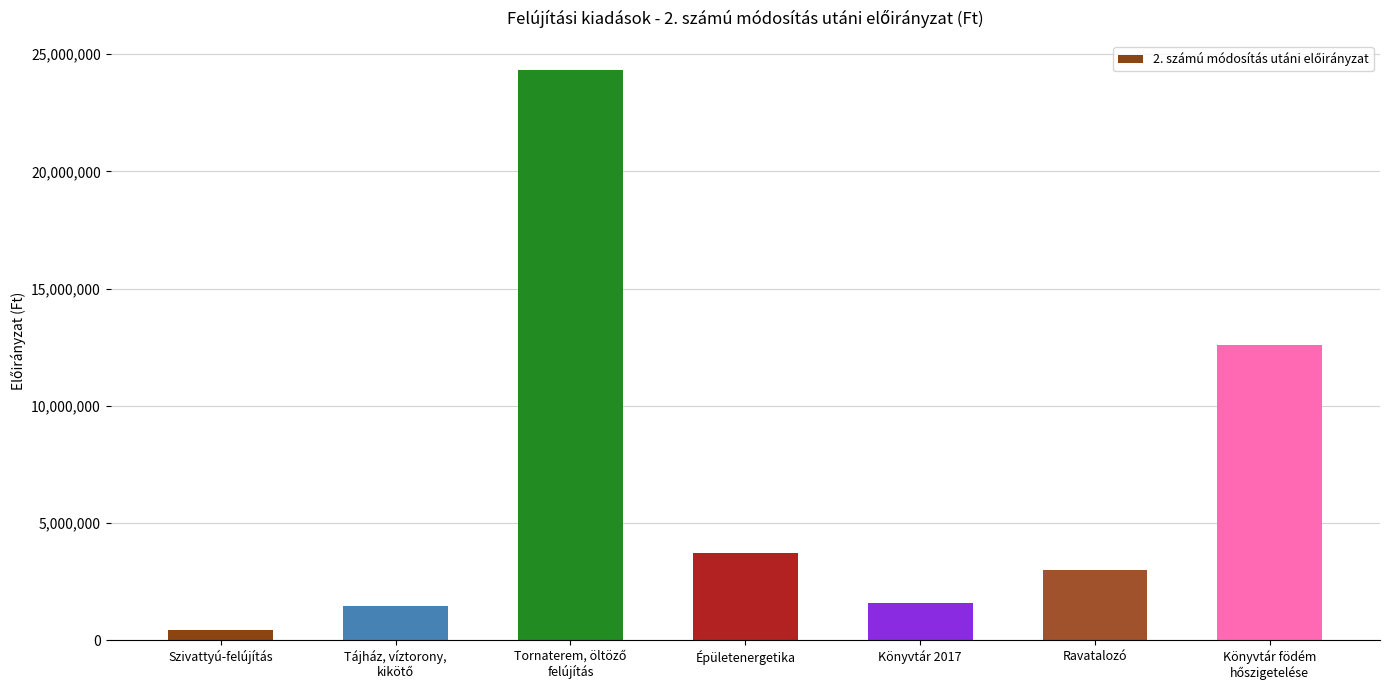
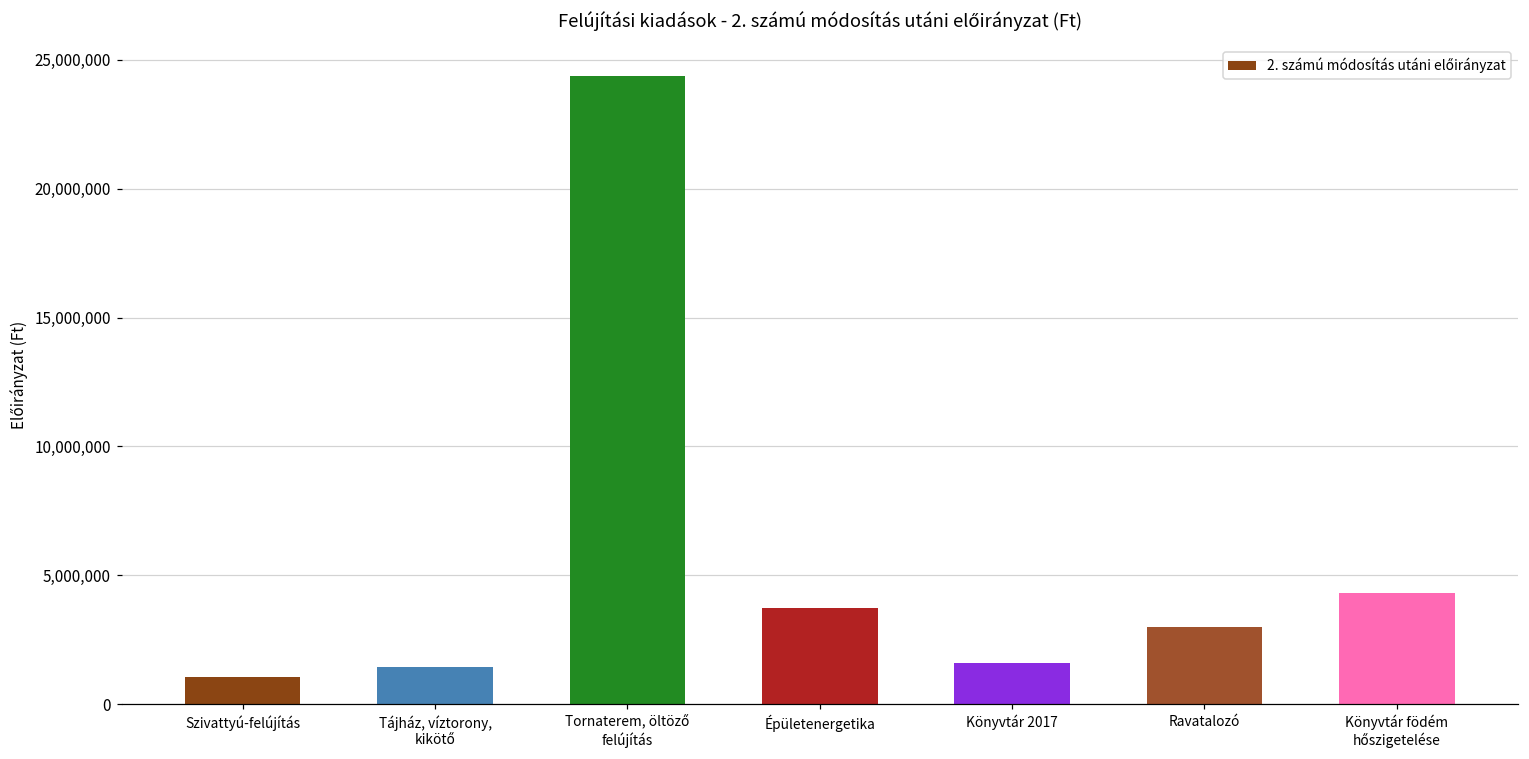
  {
-   "Szivattyú-felújítás": "400,000",
+   "Szivattyú-felújítás": "1,100,000",
    "Tájház, víztorony, kikötő": "1,500,000",
    "Tornaterem, öltöző felújítás": "24,400,000",
    "Épületenergetika": "3,700,000",
    "Könyvtár 2017": "1,600,000",
    "Ravatalozó": "3,000,000",
-   "Könyvtár födém hőszigetelése": "12,600,000"
+   "Könyvtár födém hőszigetelése": "4,300,000"
  }
